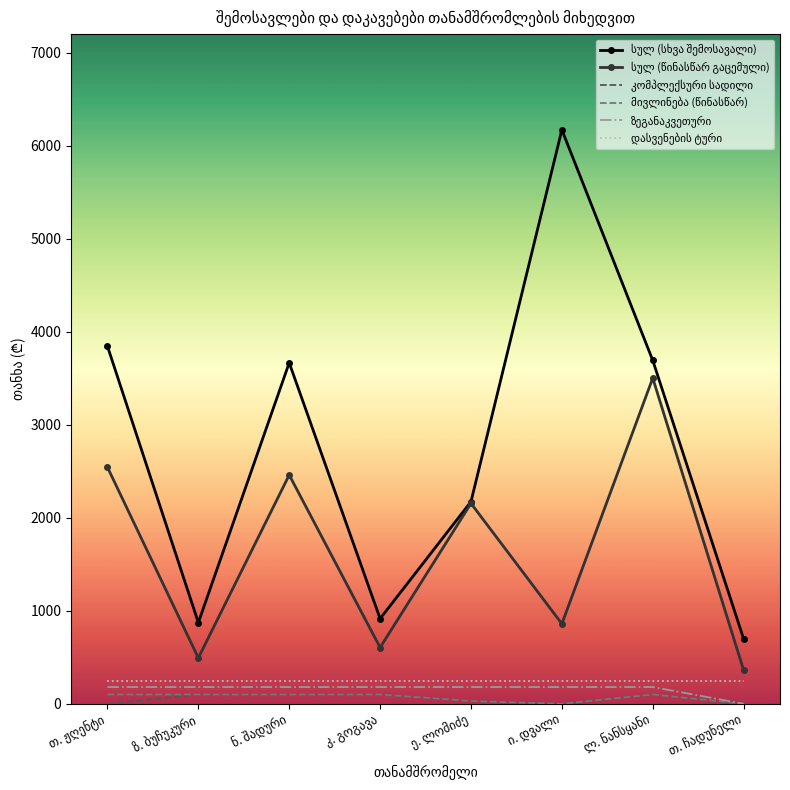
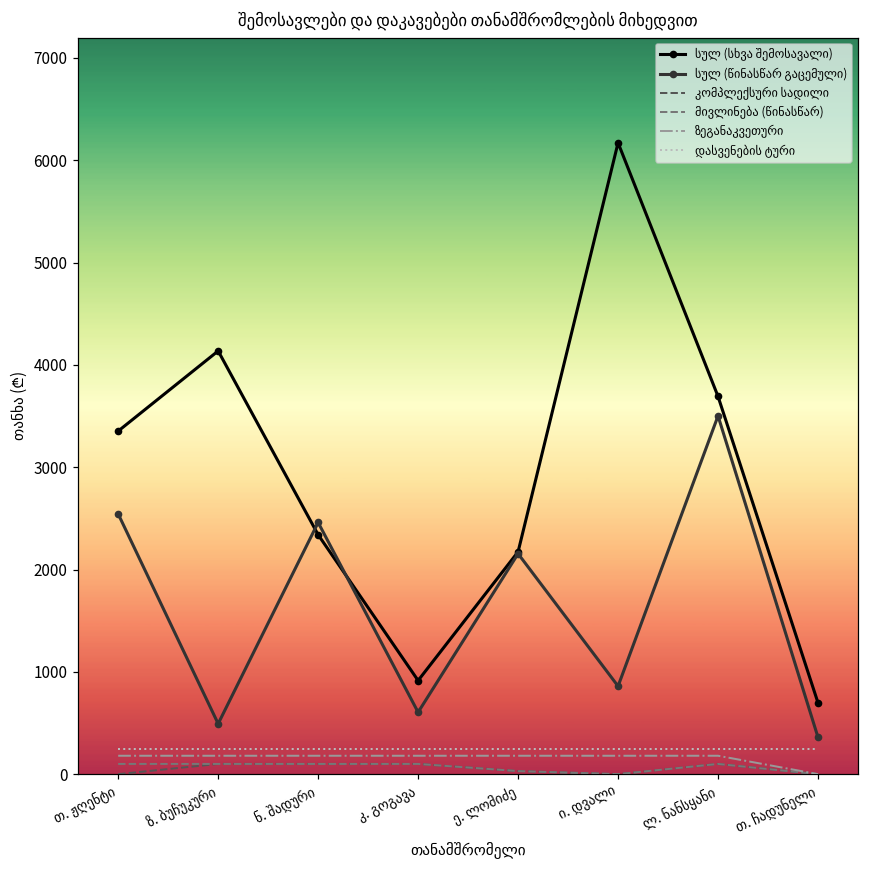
  {
    "სულ (სხვა შემოსავალი)": {
-     "თ. ჟღენტი": 3800,
-     "ზ. ბუჩუკური": 900,
-     "ნ. შადური": 3700,
+     "თ. ჟღენტი": 3400,
+     "ზ. ბუჩუკური": 4100,
+     "ნ. შადური": 2300,
      "კ. გოგავა": 900,
      "ი. დვალი": 6200,
      "ლ. ნანსყანი": 3700,
      "თ. ჩადუნელი": 700
    }
  }
